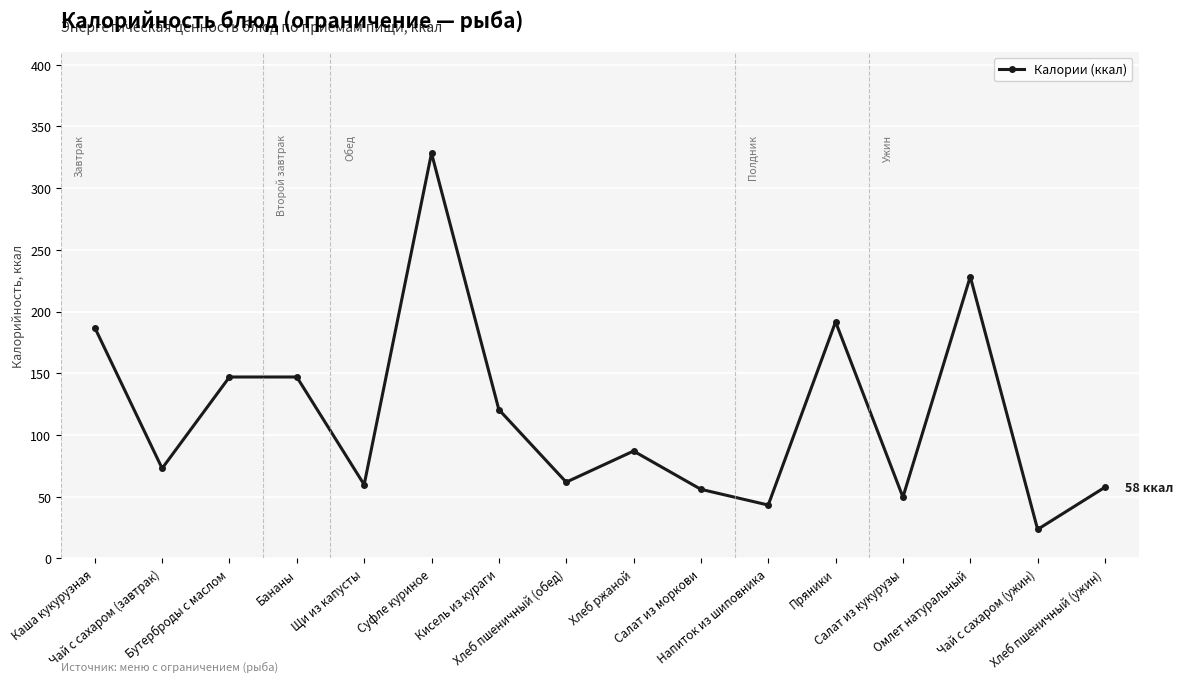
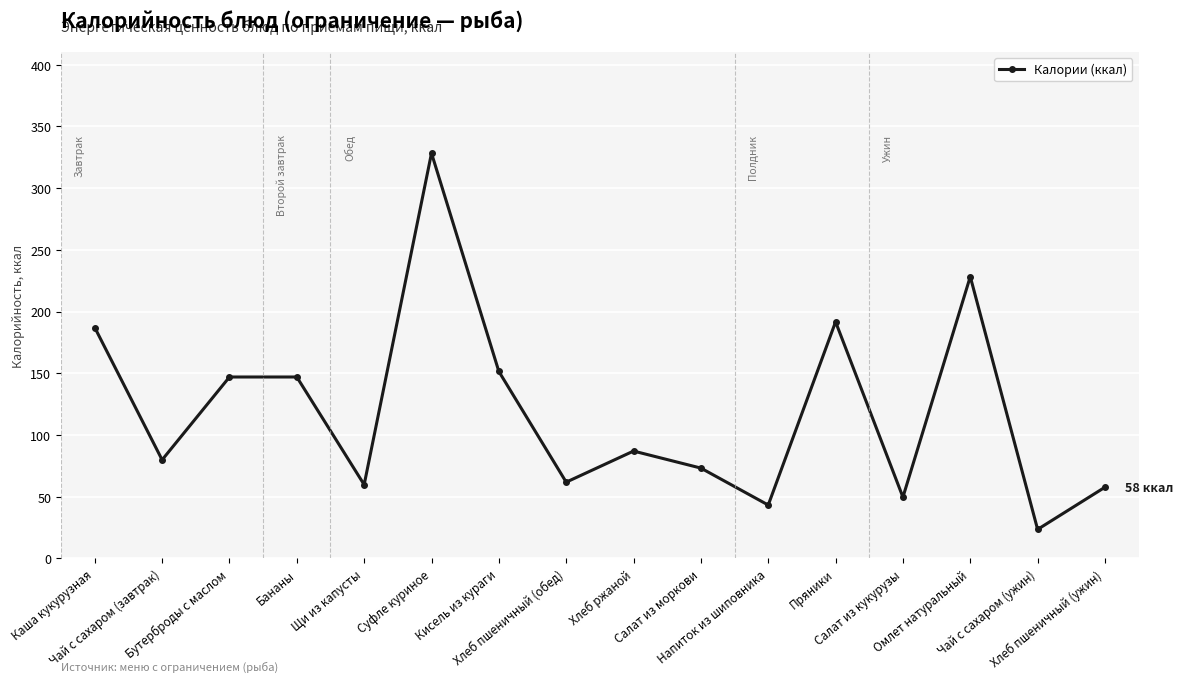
  {
    "Каша кукурузная": 187,
-   "Чай с сахаром (завтрак)": 73,
+   "Чай с сахаром (завтрак)": 80,
    "Бутерброды с маслом": 147,
    "Бананы": 147,
    "Щи из капусты": 60,
    "Суфле куриное": 328,
-   "Кисель из кураги": 121,
+   "Кисель из кураги": 152,
    "Хлеб пшеничный (обед)": 62,
    "Хлеб ржаной": 87,
-   "Салат из моркови": 56,
+   "Салат из моркови": 73,
    "Напиток из шиповника": 43,
    "Пряники": 192,
    "Салат из кукурузы": 50,
    "Омлет натуральный": 228,
    "Чай с сахаром (ужин)": 24
  }
